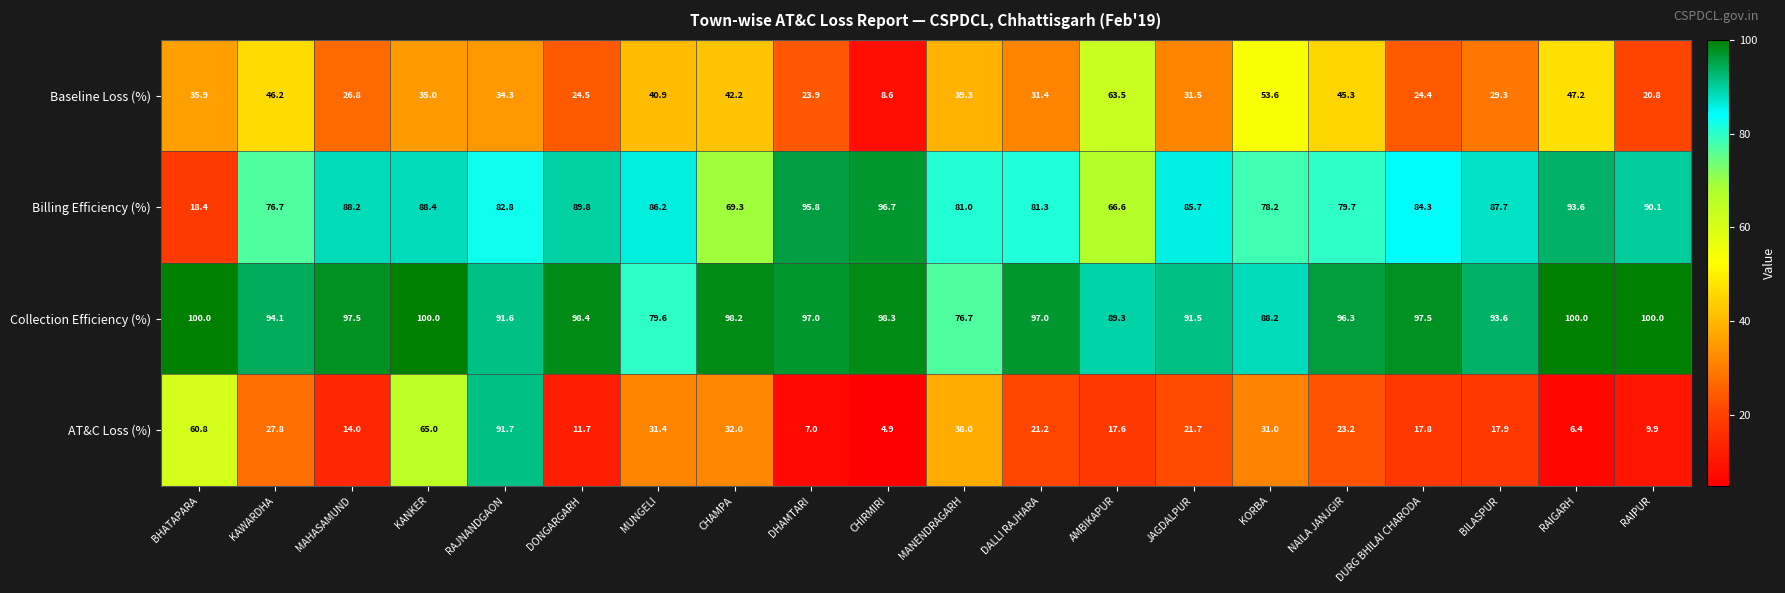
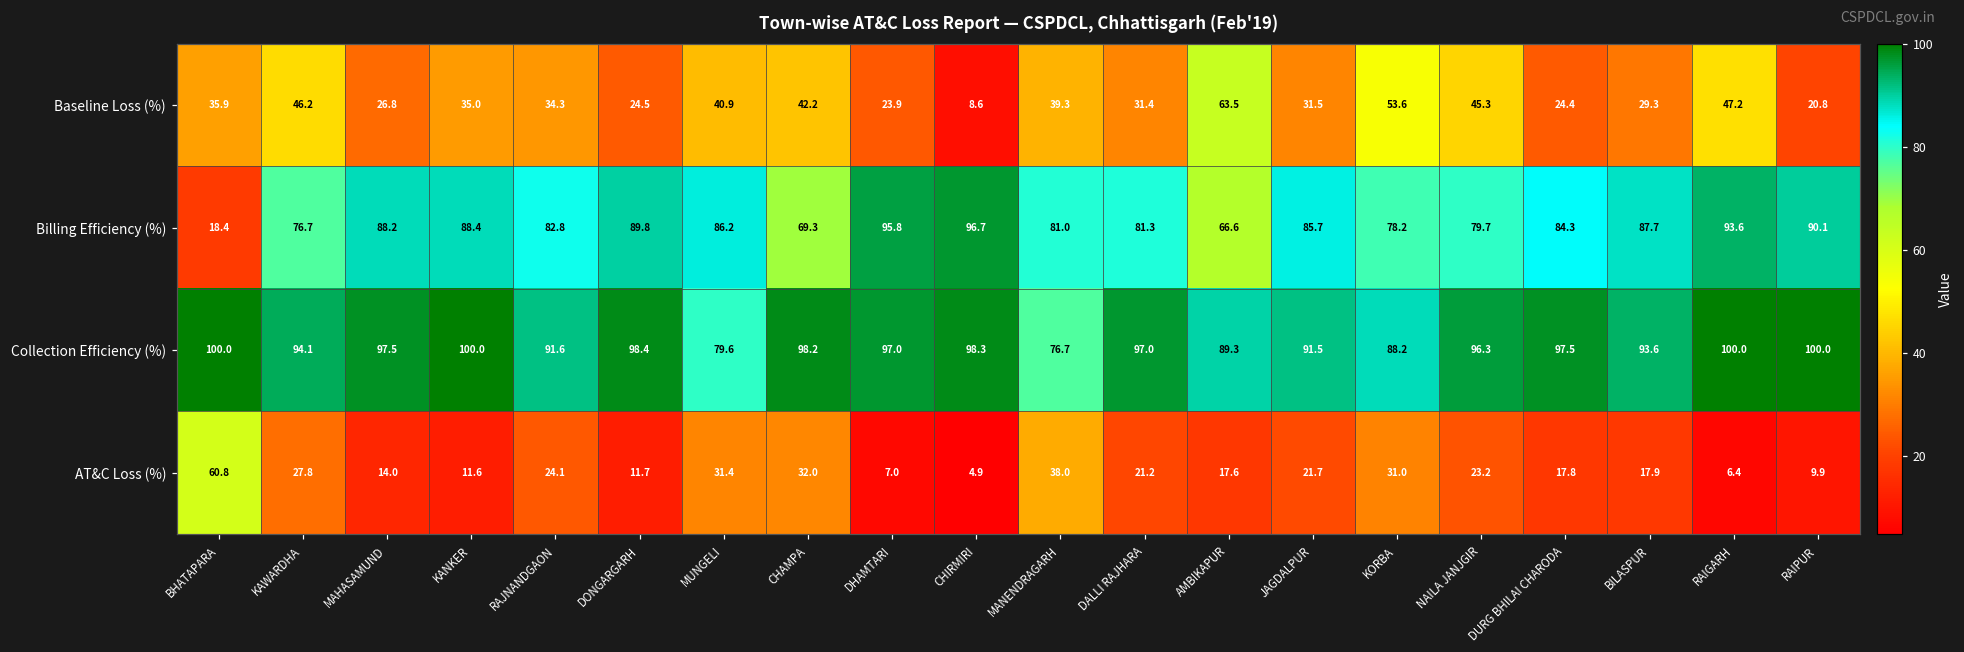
  {
    "Baseline Loss (%)": {
      "BHATAPARA": 35.9,
      "KAWARDHA": 46.2,
      "MAHASAMUND": 26.8,
      "KANKER": 35.0,
      "RAJNANDGAON": 34.3,
      "DONGARGARH": 24.5,
      "MUNGELI": 40.9,
      "CHAMPA": 42.2,
      "DHAMTARI": 23.9,
      "CHIRMIRI": 8.6,
      "MANENDRAGARH": 39.3,
      "DALLI RAJHARA": 31.4,
      "AMBIKAPUR": 63.5,
      "JAGDALPUR": 31.5,
      "KORBA": 53.6,
      "NAILA JANJGIR": 45.3,
      "DURG BHILAI CHARODA": 24.4,
      "BILASPUR": 29.3,
      "RAIGARH": 47.2,
      "RAIPUR": 20.8
    },
    "Billing Efficiency (%)": {
      "BHATAPARA": 18.4,
      "KAWARDHA": 76.7,
      "MAHASAMUND": 88.2,
      "KANKER": 88.4,
      "RAJNANDGAON": 82.8,
      "DONGARGARH": 89.8,
      "MUNGELI": 86.2,
      "CHAMPA": 69.3,
      "DHAMTARI": 95.8,
      "CHIRMIRI": 96.7,
      "MANENDRAGARH": 81.0,
      "DALLI RAJHARA": 81.3,
      "AMBIKAPUR": 66.6,
      "JAGDALPUR": 85.7,
      "KORBA": 78.2,
      "NAILA JANJGIR": 79.7,
      "DURG BHILAI CHARODA": 84.3,
      "BILASPUR": 87.7,
      "RAIGARH": 93.6,
      "RAIPUR": 90.1
    },
    "Collection Efficiency (%)": {
      "BHATAPARA": 100.0,
      "KAWARDHA": 94.1,
      "MAHASAMUND": 97.5,
      "KANKER": 100.0,
      "RAJNANDGAON": 91.6,
      "DONGARGARH": 98.4,
      "MUNGELI": 79.6,
      "CHAMPA": 98.2,
      "DHAMTARI": 97.0,
      "CHIRMIRI": 98.3,
      "MANENDRAGARH": 76.7,
      "DALLI RAJHARA": 97.0,
      "AMBIKAPUR": 89.3,
      "JAGDALPUR": 91.5,
      "KORBA": 88.2,
      "NAILA JANJGIR": 96.3,
      "DURG BHILAI CHARODA": 97.5,
      "BILASPUR": 93.6,
      "RAIGARH": 100.0,
      "RAIPUR": 100.0
    },
    "AT&C Loss (%)": {
      "BHATAPARA": 60.8,
      "KAWARDHA": 27.8,
      "MAHASAMUND": 14.0,
-     "KANKER": 65.0,
-     "RAJNANDGAON": 91.7,
+     "KANKER": 11.6,
+     "RAJNANDGAON": 24.1,
      "DONGARGARH": 11.7,
      "MUNGELI": 31.4,
      "CHAMPA": 32.0,
      "DHAMTARI": 7.0,
      "CHIRMIRI": 4.9,
      "MANENDRAGARH": 38.0,
      "DALLI RAJHARA": 21.2,
      "AMBIKAPUR": 17.6,
      "JAGDALPUR": 21.7,
      "KORBA": 31.0,
      "NAILA JANJGIR": 23.2,
      "DURG BHILAI CHARODA": 17.8,
      "BILASPUR": 17.9,
      "RAIGARH": 6.4,
      "RAIPUR": 9.9
    }
  }
